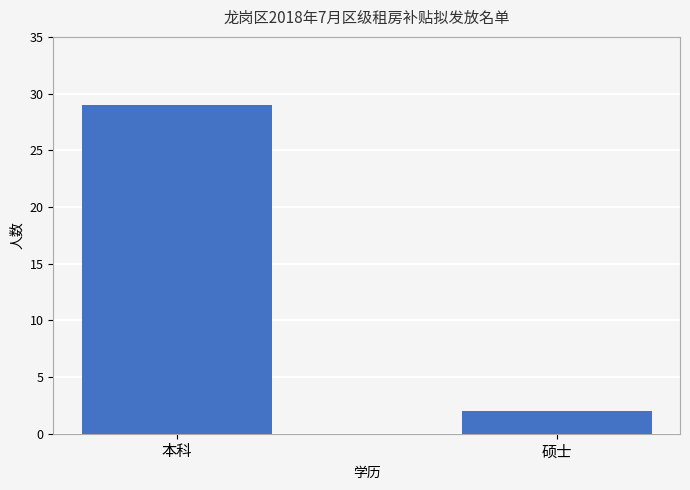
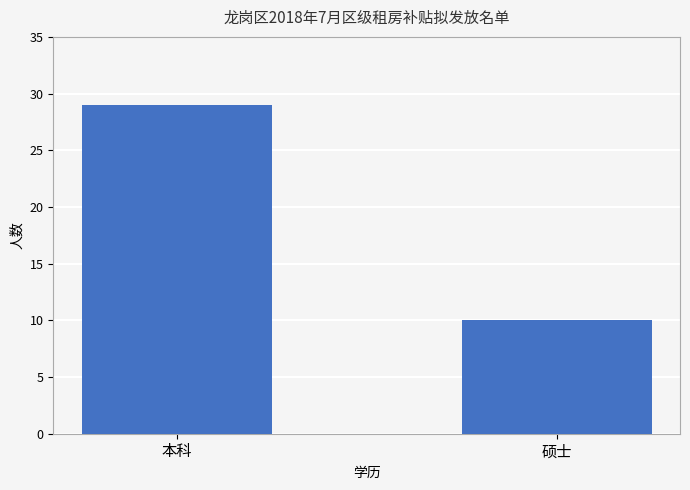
  {
    "本科": 29,
-   "硕士": 2
+   "硕士": 10
  }
